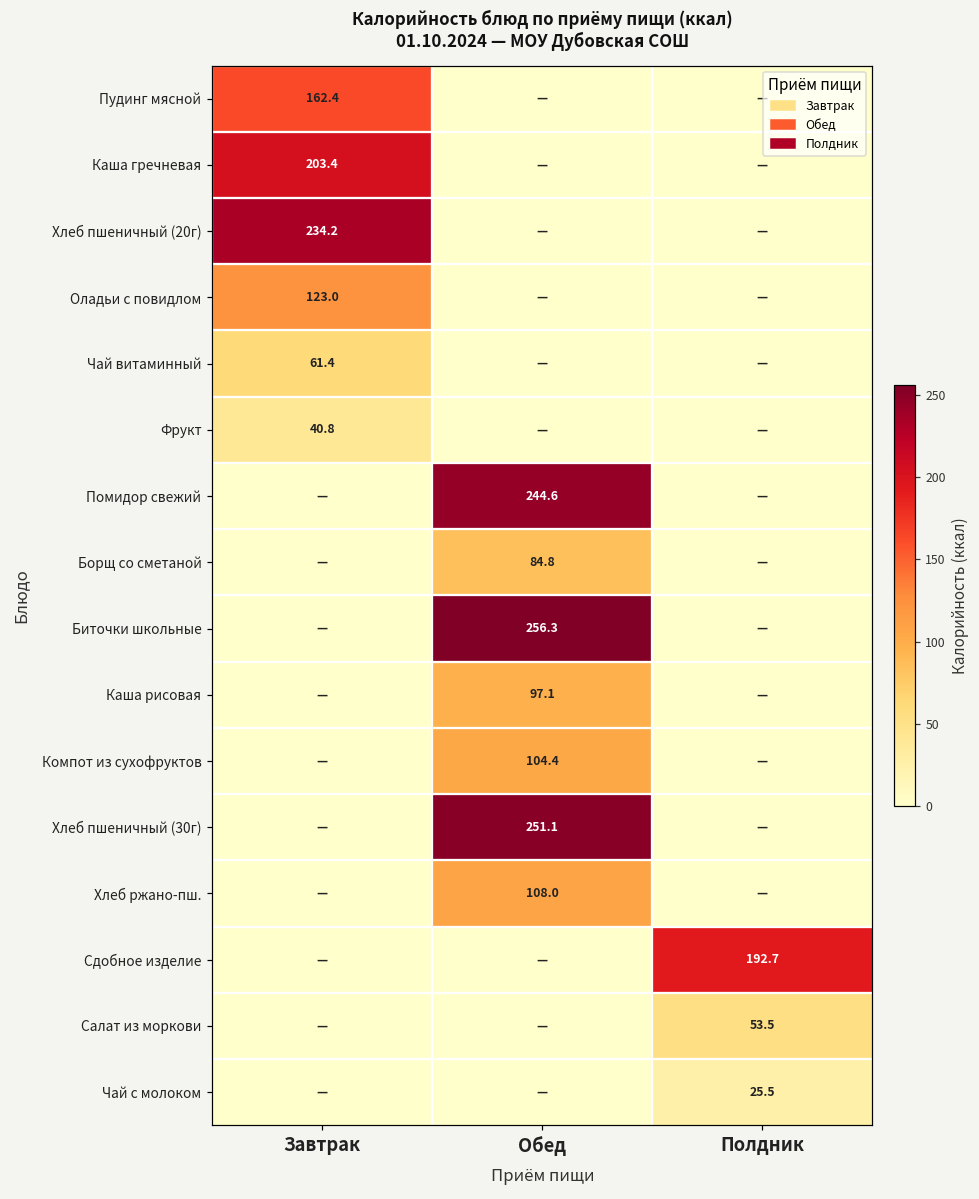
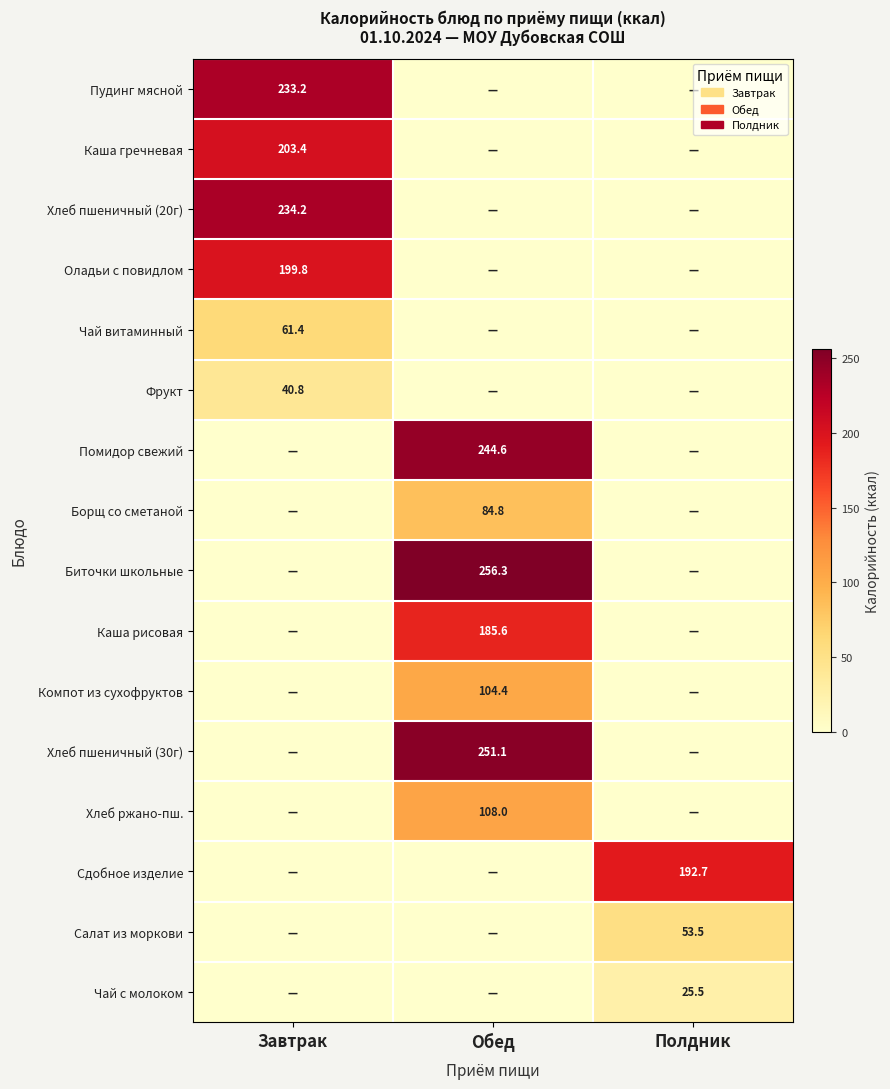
  {
    "Пудинг мясной": {
-     "Завтрак": 162.4
+     "Завтрак": 233.2
    },
    "Каша гречневая": {
      "Завтрак": 203.4
    },
    "Хлеб пшеничный (20г)": {
      "Завтрак": 234.2
    },
    "Оладьи с повидлом": {
-     "Завтрак": 123.0
+     "Завтрак": 199.8
    },
    "Чай витаминный": {
      "Завтрак": 61.4
    },
    "Фрукт": {
      "Завтрак": 40.8
    },
    "Помидор свежий": {
      "Обед": 244.6
    },
    "Борщ со сметаной": {
      "Обед": 84.8
    },
    "Биточки школьные": {
      "Обед": 256.3
    },
    "Каша рисовая": {
-     "Обед": 97.1
+     "Обед": 185.6
    },
    "Компот из сухофруктов": {
      "Обед": 104.4
    },
    "Хлеб пшеничный (30г)": {
      "Обед": 251.1
    },
    "Хлеб ржано-пш.": {
      "Обед": 108.0
    },
    "Сдобное изделие": {
      "Полдник": 192.7
    },
    "Салат из моркови": {
      "Полдник": 53.5
    },
    "Чай с молоком": {
      "Полдник": 25.5
    }
  }
